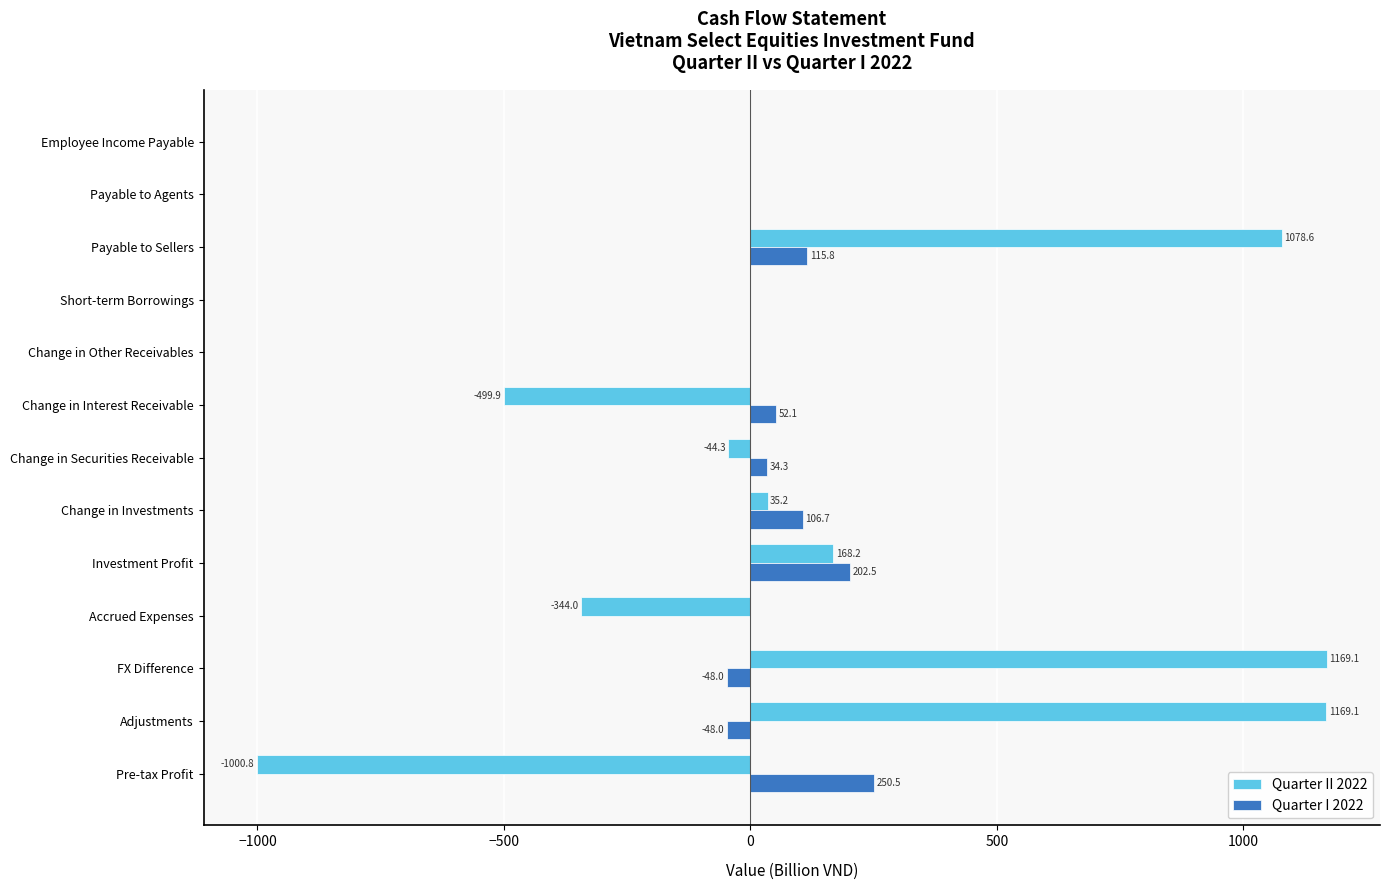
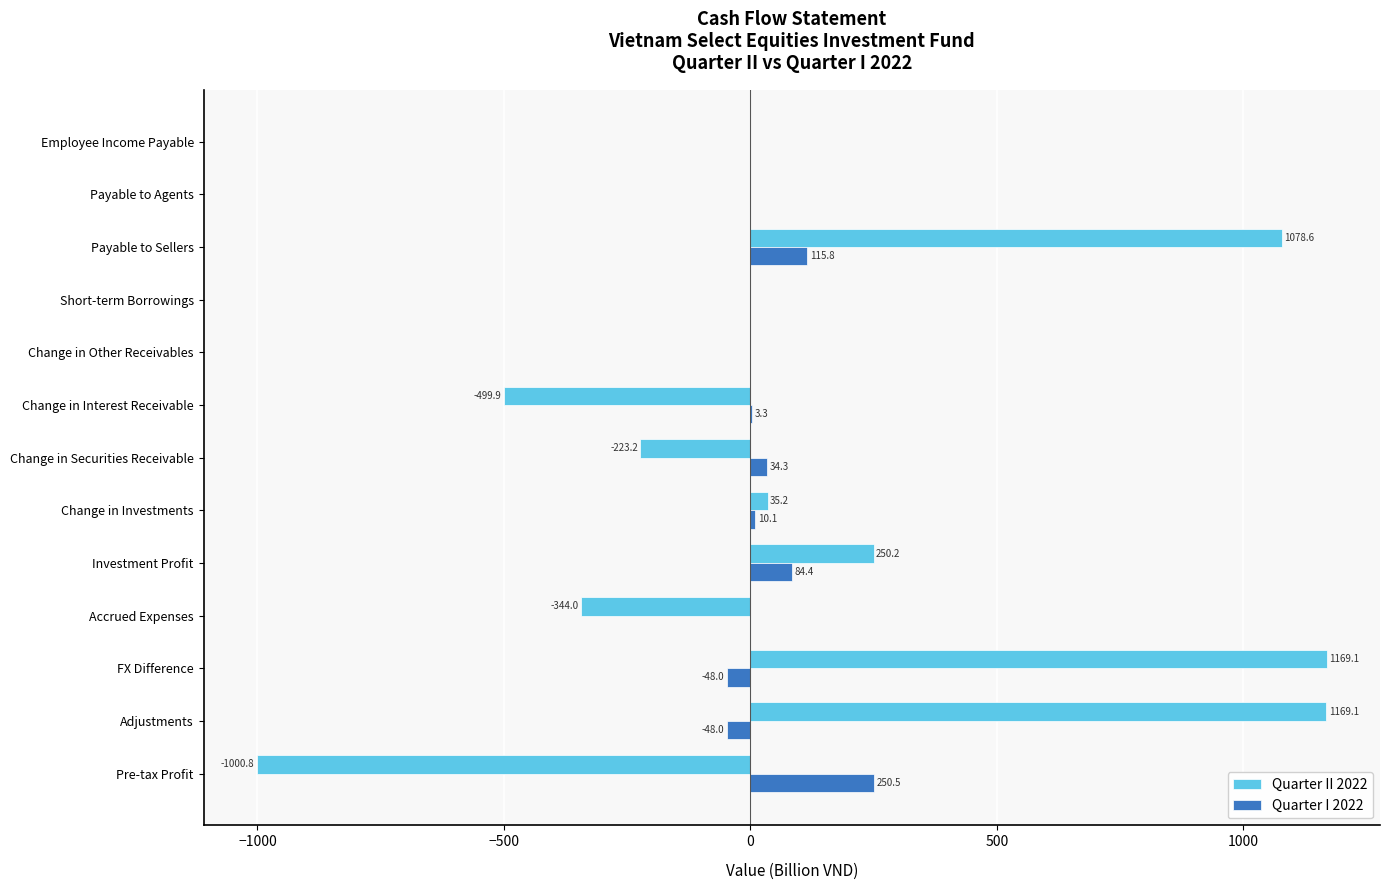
  {
    "Quarter II 2022": {
      "Payable to Sellers": 1078.6,
      "Change in Interest Receivable": -499.9,
-     "Change in Securities Receivable": -44.3,
+     "Change in Securities Receivable": -223.2,
      "Change in Investments": 35.2,
-     "Investment Profit": 168.2,
+     "Investment Profit": 250.2,
      "Accrued Expenses": -344.0,
      "FX Difference": 1169.1,
      "Adjustments": 1169.1,
      "Pre-tax Profit": -1000.8
    },
    "Quarter I 2022": {
      "Payable to Sellers": 115.8,
-     "Change in Interest Receivable": 52.1,
+     "Change in Interest Receivable": 3.3,
      "Change in Securities Receivable": 34.3,
-     "Change in Investments": 106.7,
-     "Investment Profit": 202.5,
+     "Change in Investments": 10.1,
+     "Investment Profit": 84.4,
      "FX Difference": -48.0,
      "Adjustments": -48.0,
      "Pre-tax Profit": 250.5
    }
  }
